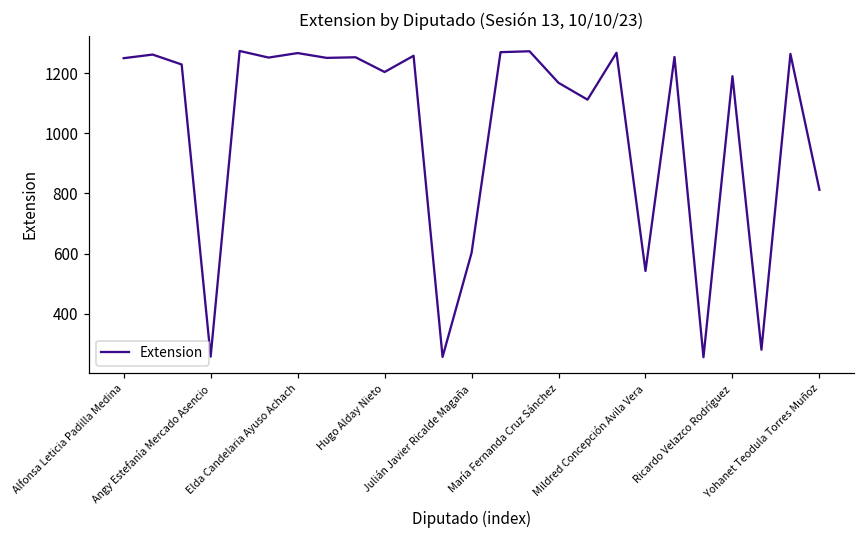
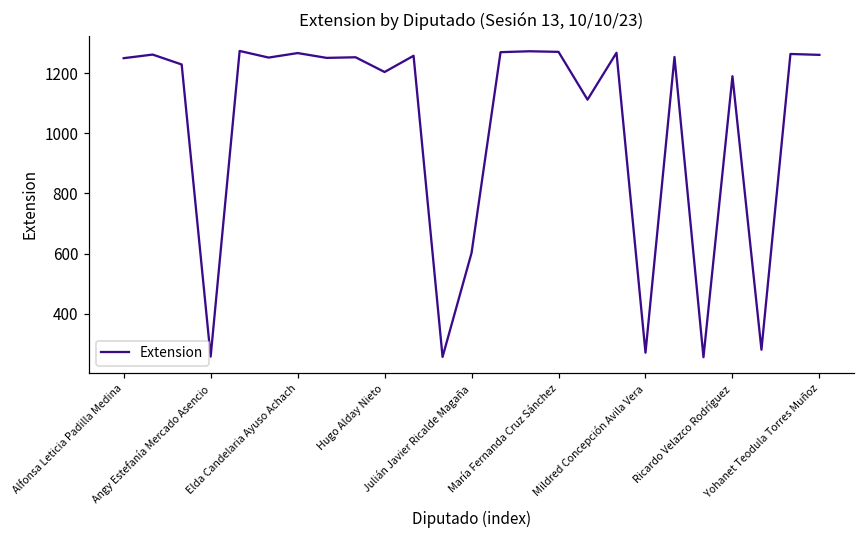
  {
    "Alfonsa Leticia Padilla Medina": 1250,
    "Angy Estefanía Mercado Asencio": 260,
    "Elda Candelaria Ayuso Achach": 1270,
    "Hugo Alday Nieto": 1200,
    "Julián Javier Ricalde Magaña": 600,
-   "María Fernanda Cruz Sánchez": 1170,
-   "Mildred Concepción Avila Vera": 540,
+   "María Fernanda Cruz Sánchez": 1270,
+   "Mildred Concepción Avila Vera": 270,
    "Ricardo Velazco Rodríguez": 1190,
-   "Yohanet Teodula Torres Muñoz": 810
+   "Yohanet Teodula Torres Muñoz": 1260
  }
